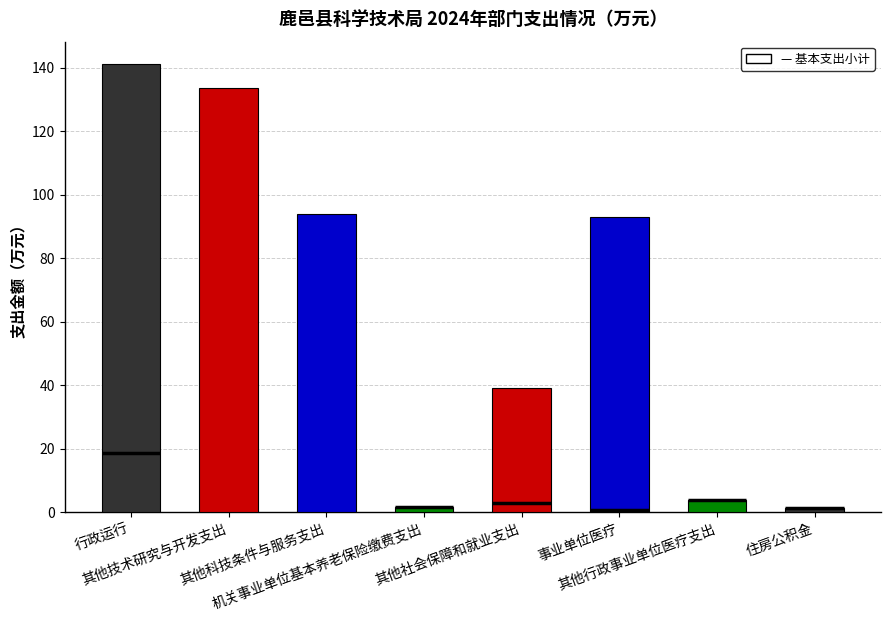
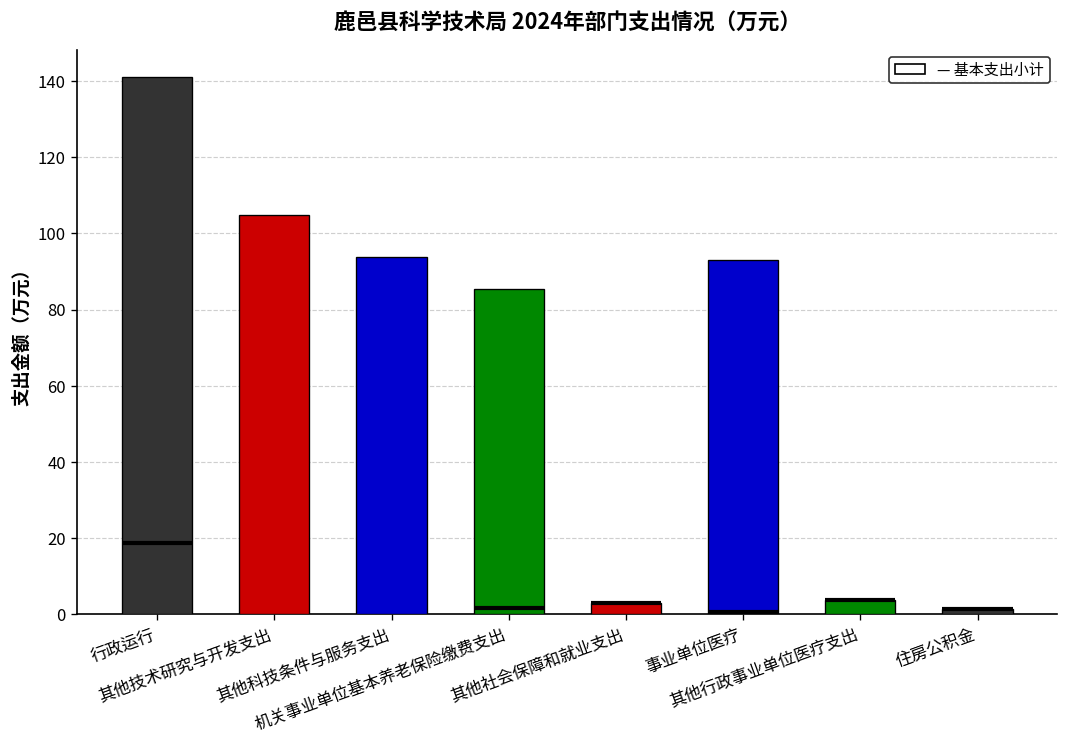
  {
    "行政运行": 141,
-   "其他技术研究与开发支出": 134,
+   "其他技术研究与开发支出": 105,
    "其他科技条件与服务支出": 94,
-   "机关事业单位基本养老保险缴费支出": 2,
-   "其他社会保障和就业支出": 39,
+   "机关事业单位基本养老保险缴费支出": 85,
+   "其他社会保障和就业支出": 3,
    "事业单位医疗": 93,
    "其他行政事业单位医疗支出": 4,
    "住房公积金": 1
  }
